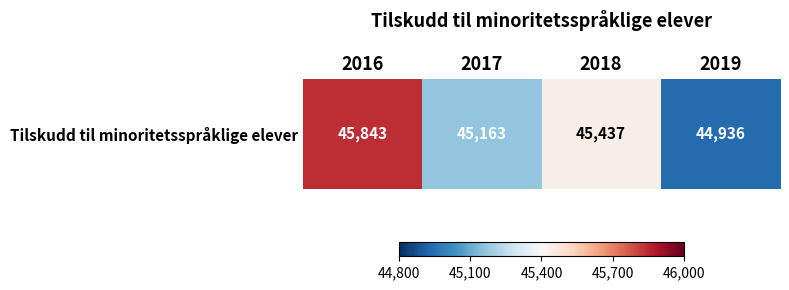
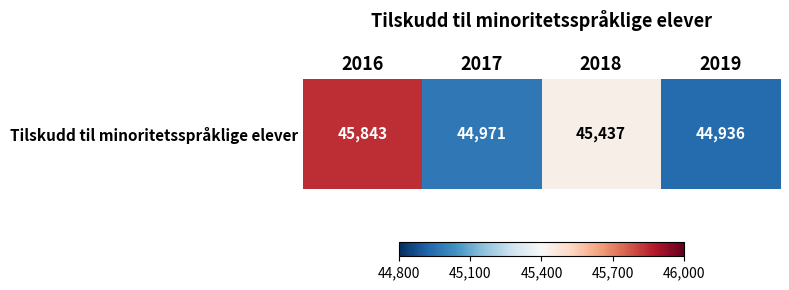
  {
    "Tilskudd til minoritetsspråklige elever": {
      "2016": "45,843",
-     "2017": "45,163",
+     "2017": "44,971",
      "2018": "45,437",
      "2019": "44,936"
    }
  }
